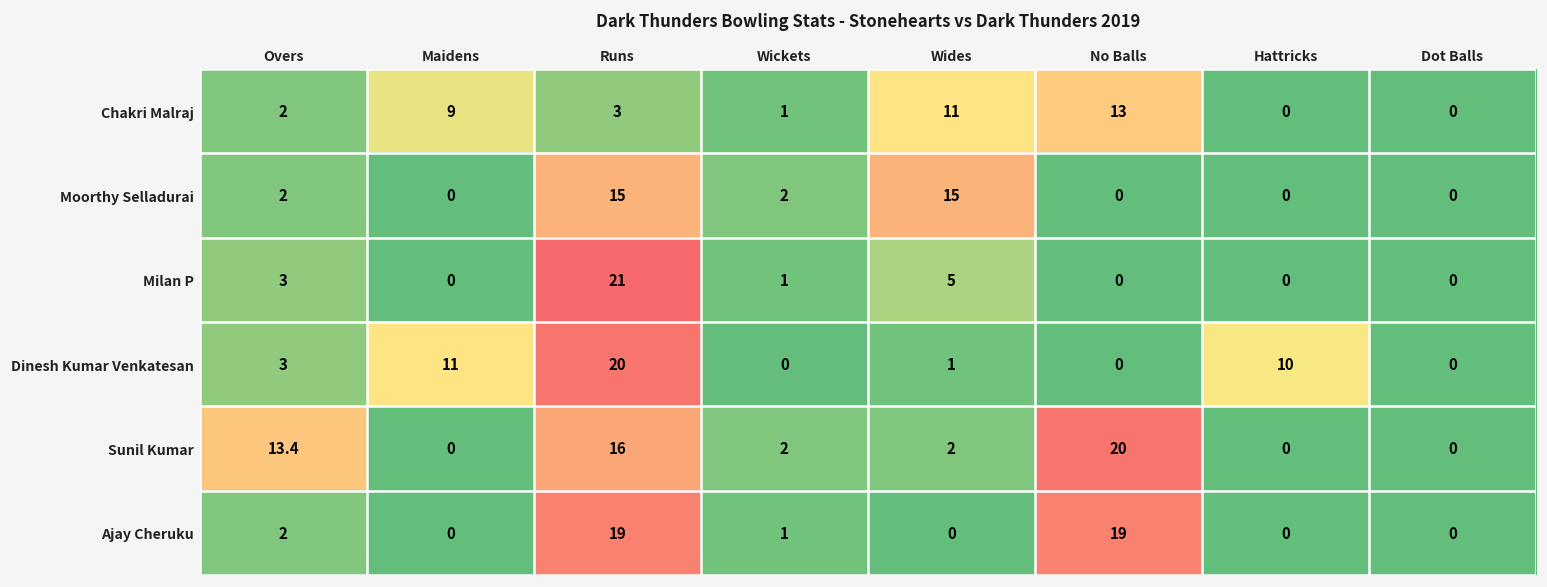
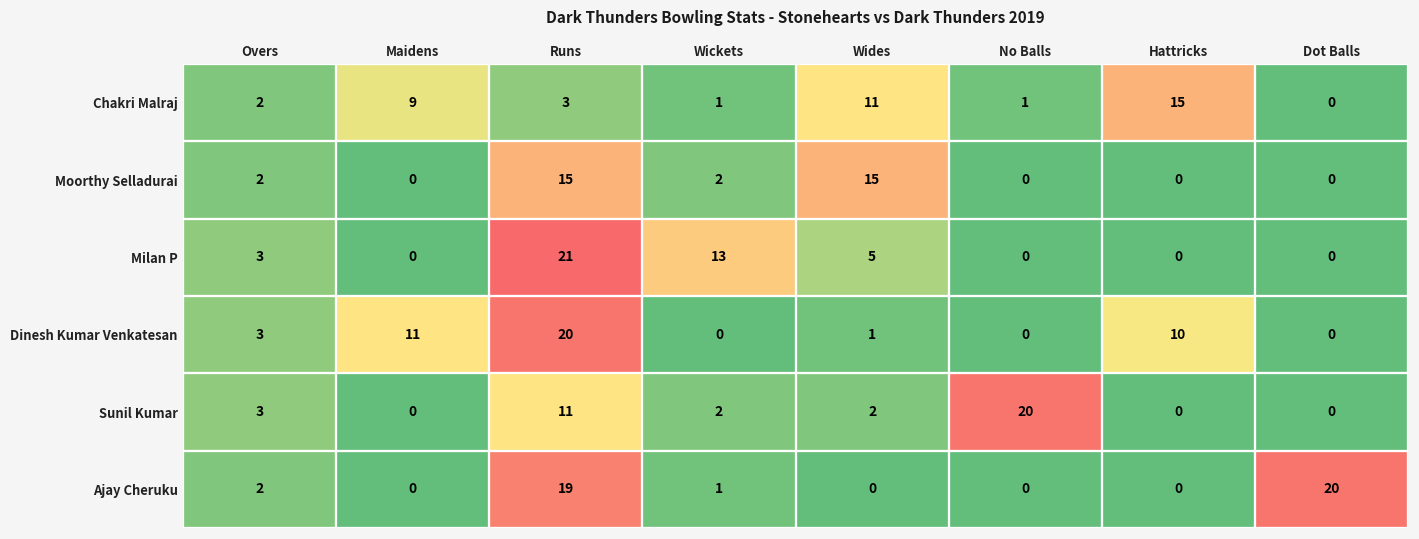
  {
    "Chakri Malraj": {
      "Overs": 2,
      "Maidens": 9,
      "Runs": 3,
      "Wickets": 1,
      "Wides": 11,
-     "No Balls": 13,
-     "Hattricks": 0,
+     "No Balls": 1,
+     "Hattricks": 15,
      "Dot Balls": 0
    },
    "Moorthy Selladurai": {
      "Overs": 2,
      "Maidens": 0,
      "Runs": 15,
      "Wickets": 2,
      "Wides": 15,
      "No Balls": 0,
      "Hattricks": 0,
      "Dot Balls": 0
    },
    "Milan P": {
      "Overs": 3,
      "Maidens": 0,
      "Runs": 21,
-     "Wickets": 1,
+     "Wickets": 13,
      "Wides": 5,
      "No Balls": 0,
      "Hattricks": 0,
      "Dot Balls": 0
    },
    "Dinesh Kumar Venkatesan": {
      "Overs": 3,
      "Maidens": 11,
      "Runs": 20,
      "Wickets": 0,
      "Wides": 1,
      "No Balls": 0,
      "Hattricks": 10,
      "Dot Balls": 0
    },
    "Sunil Kumar": {
-     "Overs": 13.4,
+     "Overs": 3,
      "Maidens": 0,
-     "Runs": 16,
+     "Runs": 11,
      "Wickets": 2,
      "Wides": 2,
      "No Balls": 20,
      "Hattricks": 0,
      "Dot Balls": 0
    },
    "Ajay Cheruku": {
      "Overs": 2,
      "Maidens": 0,
      "Runs": 19,
      "Wickets": 1,
      "Wides": 0,
-     "No Balls": 19,
+     "No Balls": 0,
      "Hattricks": 0,
-     "Dot Balls": 0
+     "Dot Balls": 20
    }
  }
